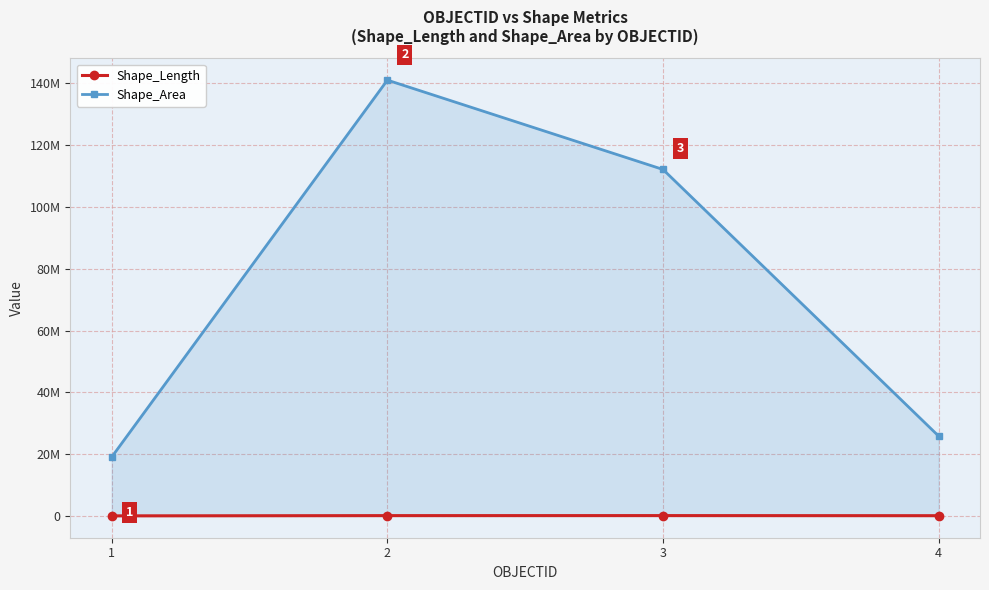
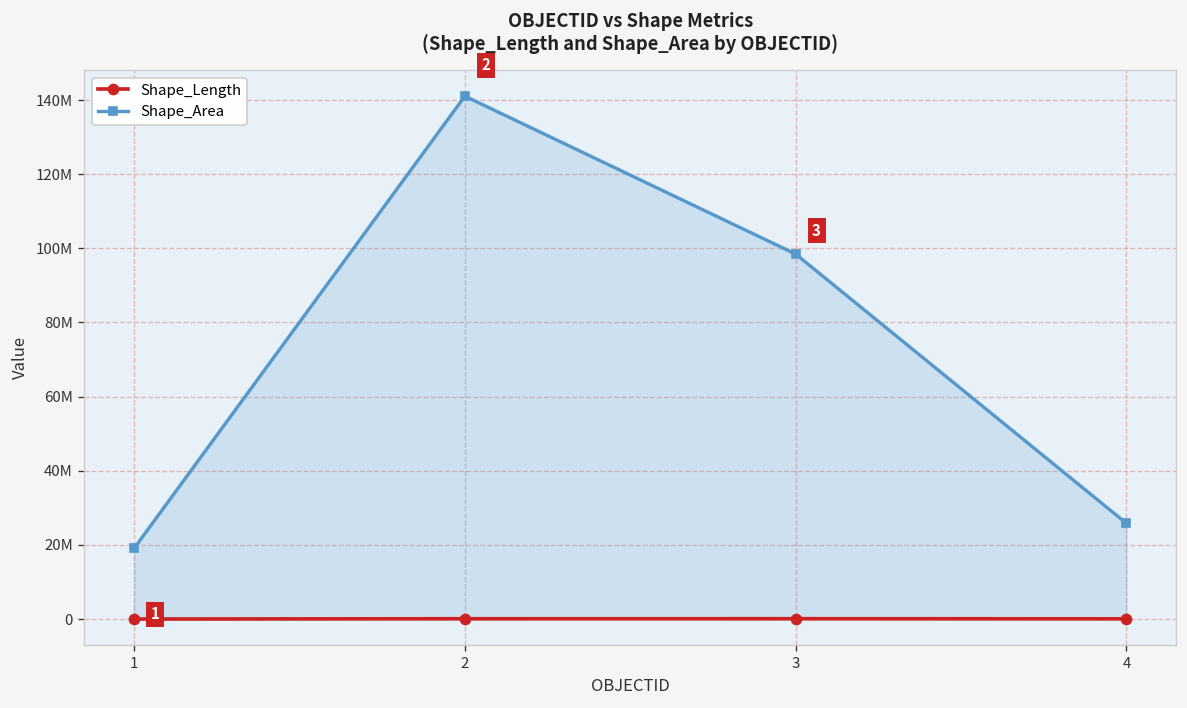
  {
    "Shape_Length": {
      "2": 0,
      "3": 0,
      "4": 0
    },
    "Shape_Area": {
      "1": 19000000,
-     "3": 112000000,
+     "3": 98000000,
      "4": 26000000
    }
  }
